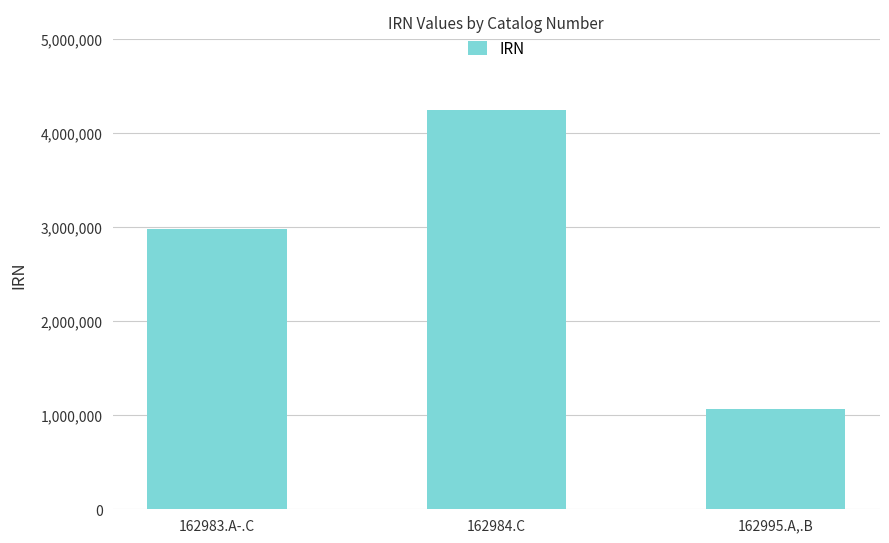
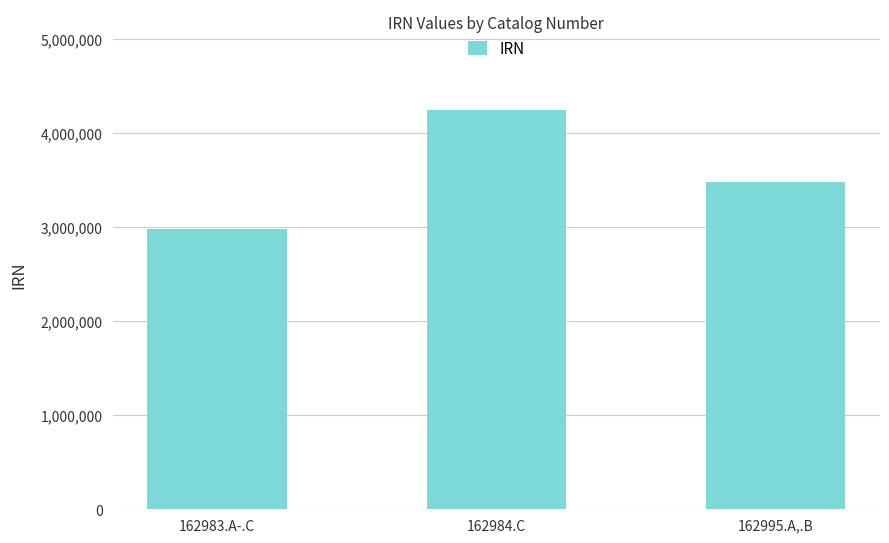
  {
    "162983.A-.C": "3,000,000",
    "162984.C": "4,200,000",
-   "162995.A,.B": "1,100,000"
+   "162995.A,.B": "3,500,000"
  }
